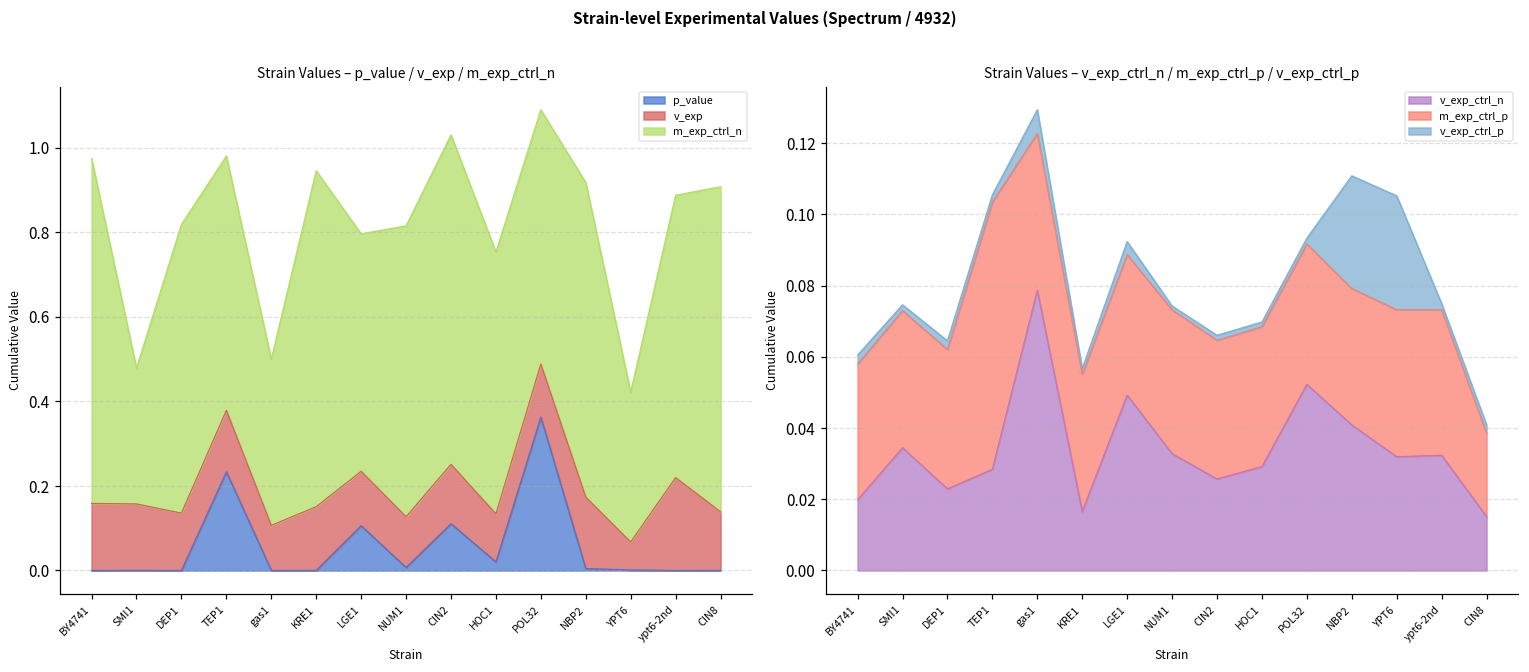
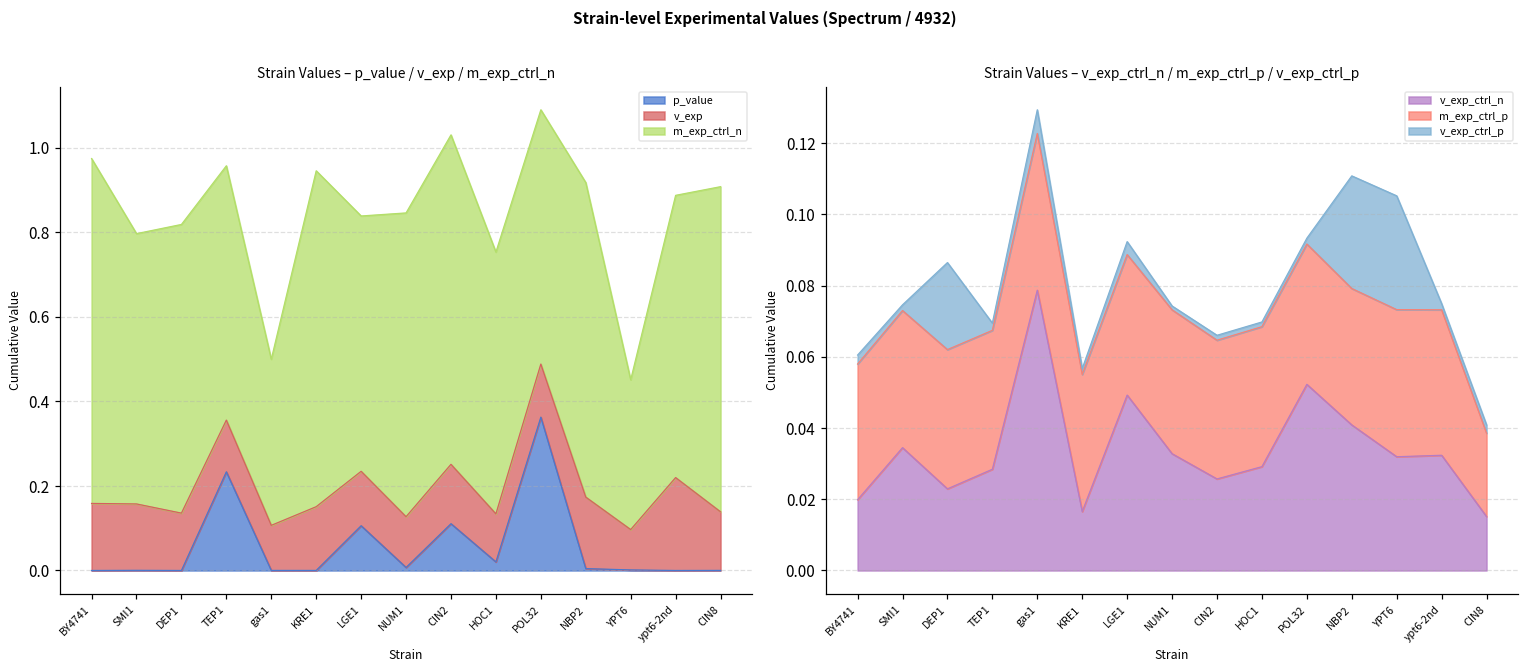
  {
    "Strain Values – p_value / v_exp / m_exp_ctrl_n": {
      "p_value": {
        "BY4741": 0.00,
        "SMI1": 0.00,
        "DEP1": 0.00,
        "TEP1": 0.23,
        "gas1": 0.00,
        "KRE1": 0.00,
        "LGE1": 0.11,
        "NUM1": 0.01,
        "CIN2": 0.11,
        "HOC1": 0.02,
        "POL32": 0.36,
        "NBP2": 0.00,
        "YPT6": 0.00,
        "ypt6-2nd": 0.00,
        "CIN8": 0.00
      },
      "v_exp": {
        "BY4741": 0.16,
        "SMI1": 0.16,
        "DEP1": 0.14,
-       "TEP1": 0.15,
+       "TEP1": 0.12,
        "gas1": 0.11,
        "KRE1": 0.15,
        "LGE1": 0.13,
        "NUM1": 0.12,
        "CIN2": 0.14,
        "HOC1": 0.11,
        "POL32": 0.13,
        "NBP2": 0.17,
-       "YPT6": 0.07,
+       "YPT6": 0.10,
        "ypt6-2nd": 0.22,
        "CIN8": 0.14
      },
      "m_exp_ctrl_n": {
        "BY4741": 0.82,
-       "SMI1": 0.32,
+       "SMI1": 0.64,
        "DEP1": 0.68,
        "TEP1": 0.60,
        "gas1": 0.39,
        "KRE1": 0.79,
-       "LGE1": 0.56,
-       "NUM1": 0.69,
+       "LGE1": 0.60,
+       "NUM1": 0.72,
        "CIN2": 0.78,
        "HOC1": 0.62,
        "POL32": 0.60,
        "NBP2": 0.74,
        "YPT6": 0.35,
        "ypt6-2nd": 0.67,
        "CIN8": 0.77
      }
    },
    "Strain Values – v_exp_ctrl_n / m_exp_ctrl_p / v_exp_ctrl_p": {
      "v_exp_ctrl_n": {
        "BY4741": 0.020,
        "SMI1": 0.034,
        "DEP1": 0.023,
        "TEP1": 0.028,
        "gas1": 0.079,
        "KRE1": 0.017,
        "LGE1": 0.049,
        "NUM1": 0.033,
        "CIN2": 0.026,
        "HOC1": 0.029,
        "POL32": 0.052,
        "NBP2": 0.041,
        "YPT6": 0.032,
        "ypt6-2nd": 0.032,
        "CIN8": 0.015
      },
      "m_exp_ctrl_p": {
        "BY4741": 0.038,
        "SMI1": 0.038,
        "DEP1": 0.039,
-       "TEP1": 0.075,
+       "TEP1": 0.039,
        "gas1": 0.044,
        "KRE1": 0.038,
        "LGE1": 0.039,
        "NUM1": 0.040,
        "CIN2": 0.039,
        "HOC1": 0.039,
        "POL32": 0.039,
        "NBP2": 0.038,
        "YPT6": 0.041,
        "ypt6-2nd": 0.041,
        "CIN8": 0.023
      },
      "v_exp_ctrl_p": {
        "BY4741": 0.003,
        "SMI1": 0.002,
-       "DEP1": 0.002,
+       "DEP1": 0.024,
        "TEP1": 0.002,
        "gas1": 0.007,
        "KRE1": 0.002,
        "LGE1": 0.004,
        "NUM1": 0.001,
        "CIN2": 0.001,
        "HOC1": 0.001,
        "POL32": 0.002,
        "NBP2": 0.032,
        "YPT6": 0.032,
        "ypt6-2nd": 0.002,
        "CIN8": 0.002
      }
    }
  }
